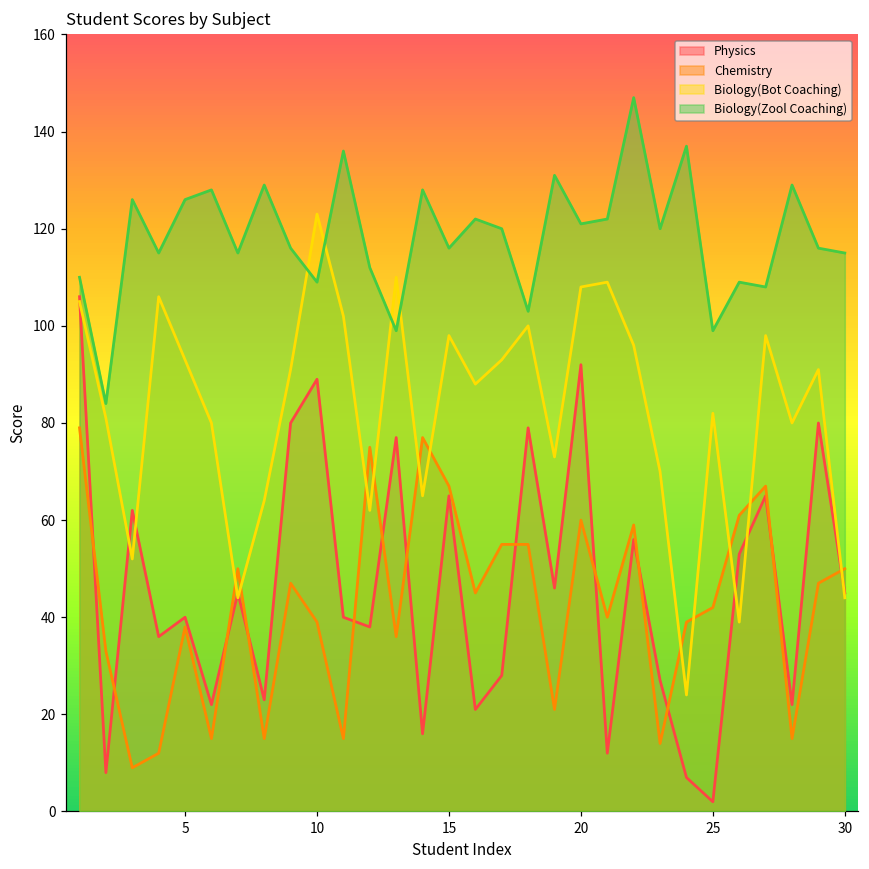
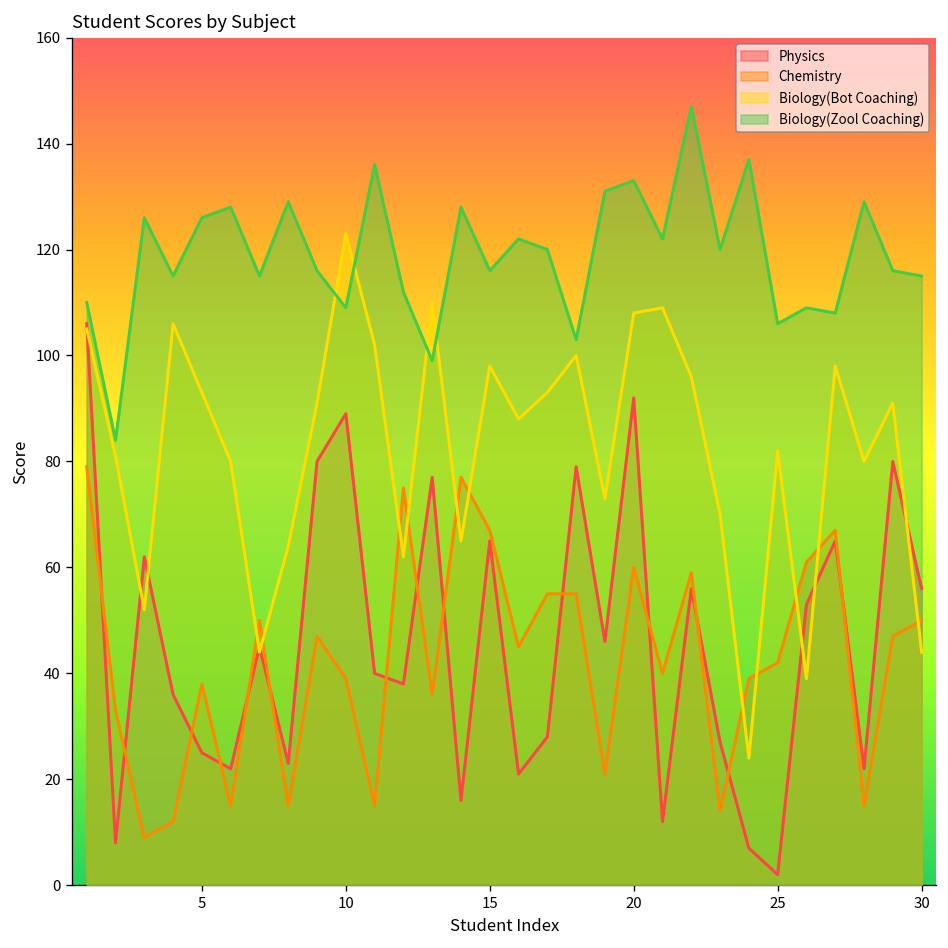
  {
    "Physics": {
-     "5": 40,
+     "5": 25,
      "10": 89,
      "15": 65,
      "20": 92,
      "25": 2,
-     "30": 45
+     "30": 56
    },
    "Biology(Zool Coaching)": {
      "5": 126,
      "10": 109,
      "15": 116,
-     "20": 121,
-     "25": 99,
+     "20": 133,
+     "25": 106,
      "30": 115
    }
  }
